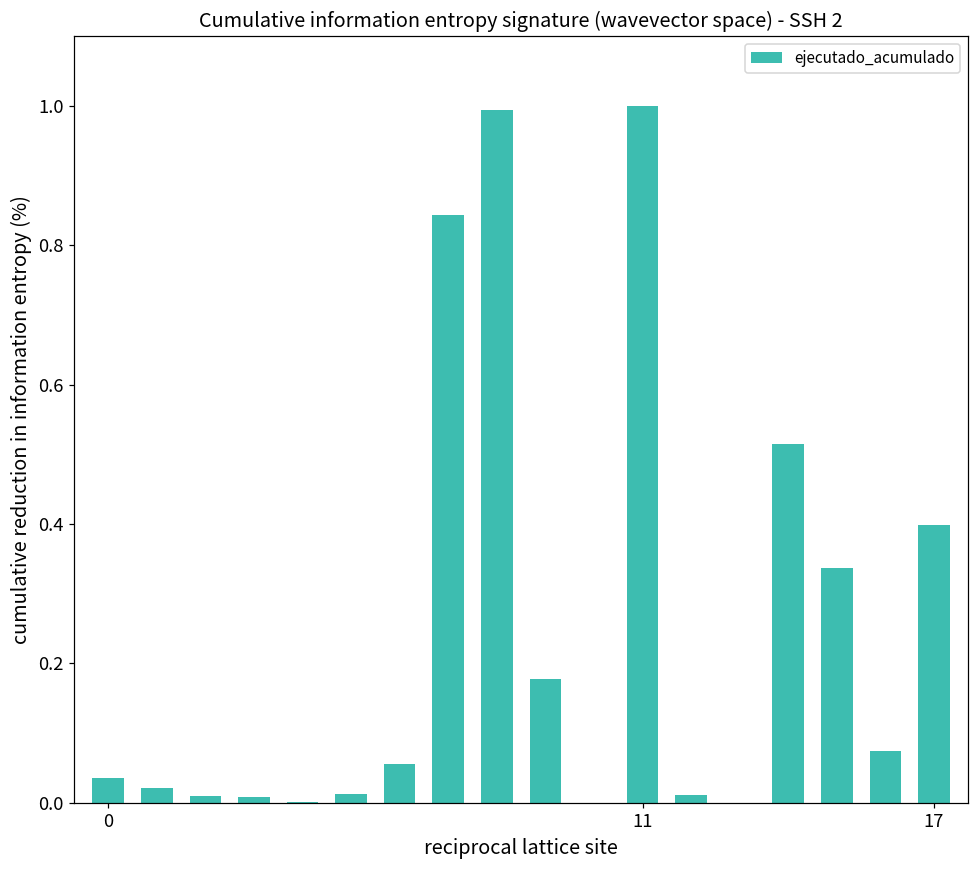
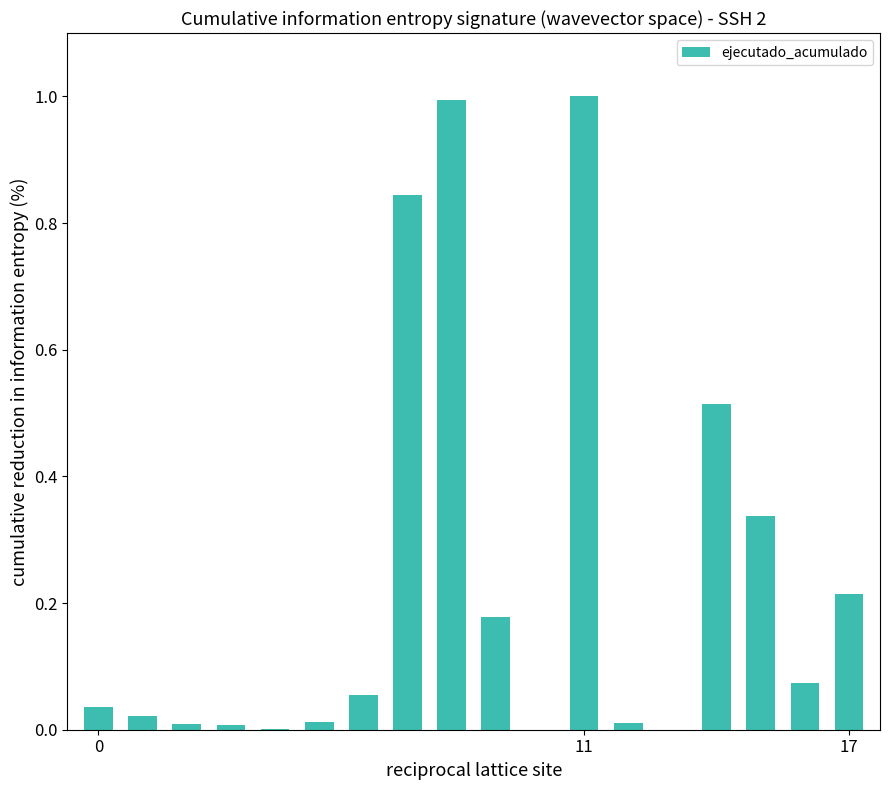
  {
    "0": 0.04,
    "11": 1.00,
-   "17": 0.40
+   "17": 0.21
  }
